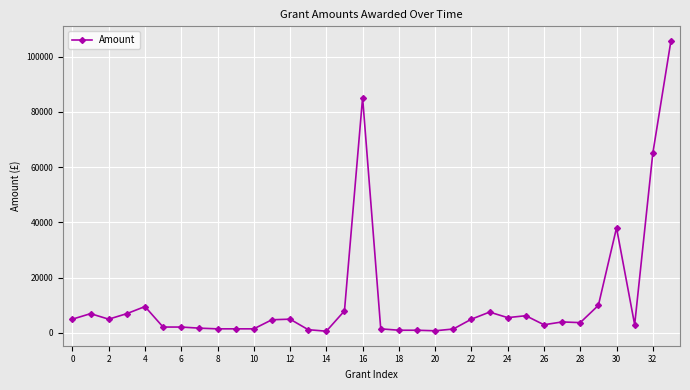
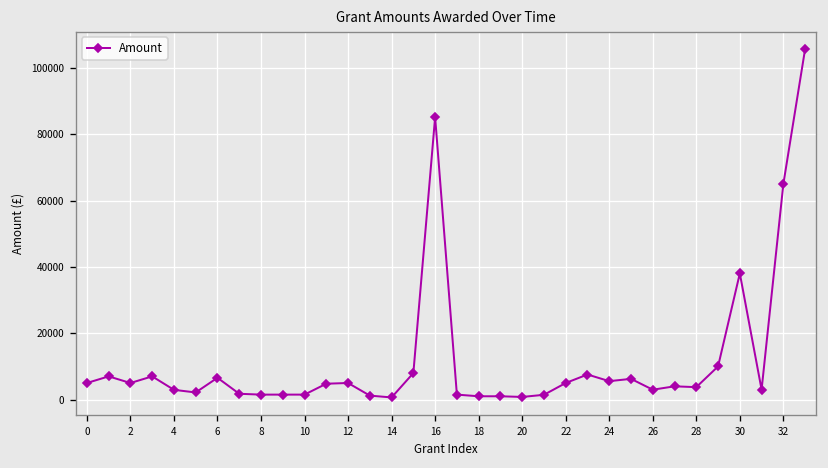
  {
    "0": 5000,
    "2": 5000,
-   "4": 10000,
-   "6": 2000,
+   "4": 3000,
+   "6": 7000,
    "8": 2000,
    "10": 2000,
    "12": 5000,
    "14": 1000,
    "16": 85000,
    "18": 1000,
    "20": 1000,
    "22": 5000,
    "24": 6000,
    "26": 3000,
    "28": 4000,
    "30": 38000,
    "32": 65000
  }
